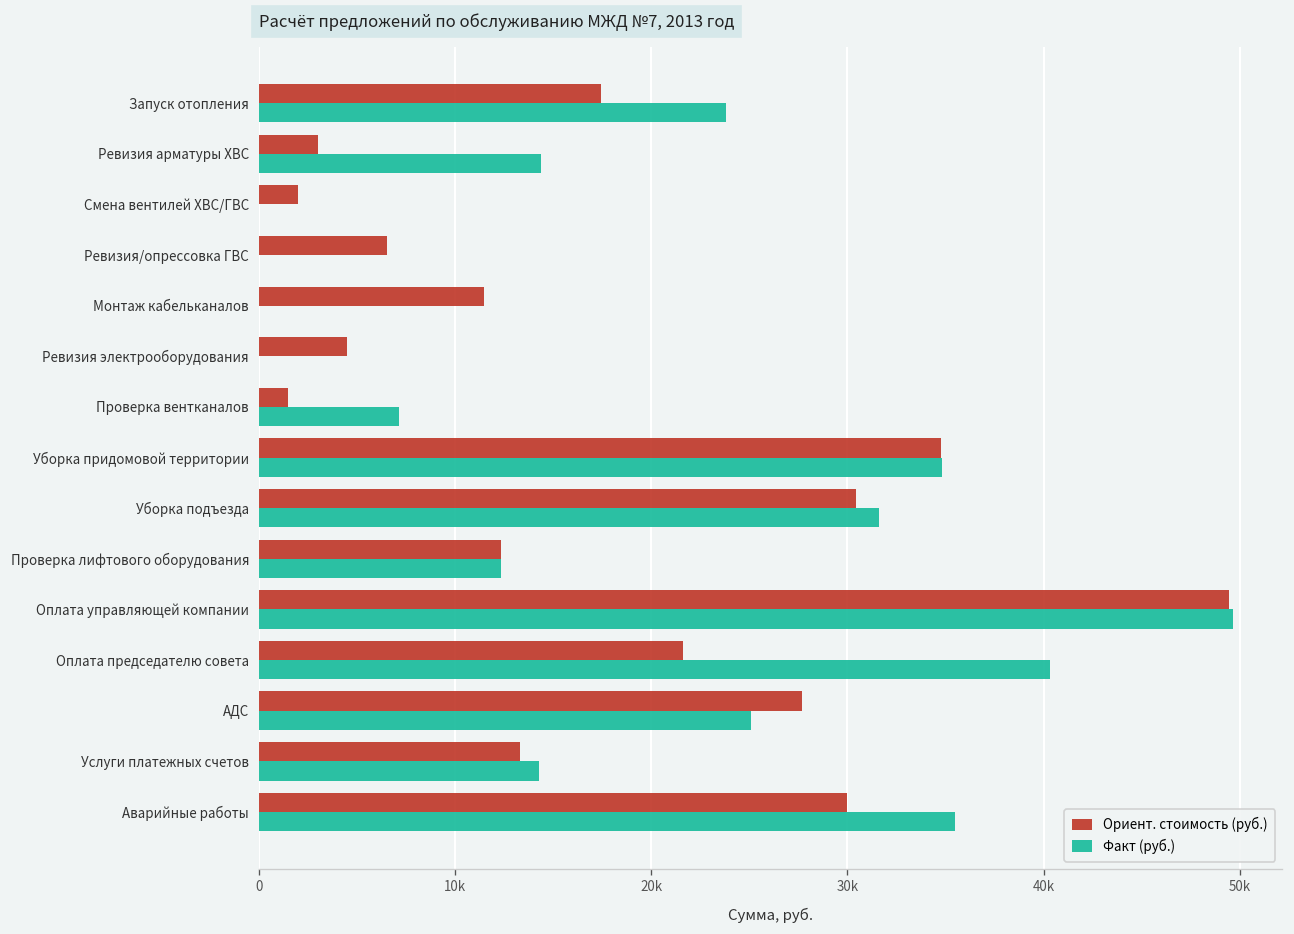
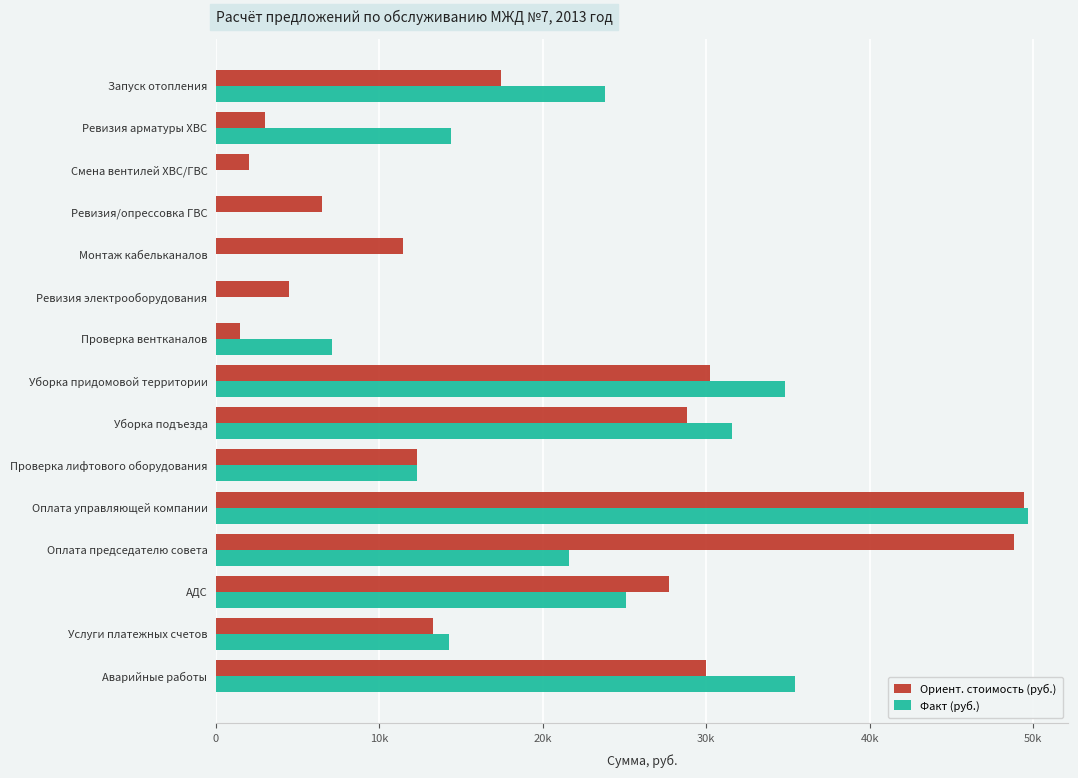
  {
    "Ориент. стоимость (руб.)": {
      "Запуск отопления": 17400,
      "Ревизия арматуры ХВС": 3000,
      "Смена вентилей ХВС/ГВС": 2000,
      "Ревизия/опрессовка ГВС": 6500,
      "Монтаж кабельканалов": 11500,
      "Ревизия электрооборудования": 4500,
      "Проверка вентканалов": 1500,
-     "Уборка придомовой территории": 34800,
-     "Уборка подъезда": 30400,
+     "Уборка придомовой территории": 30200,
+     "Уборка подъезда": 28800,
      "Проверка лифтового оборудования": 12300,
      "Оплата управляющей компании": 49500,
-     "Оплата председателю совета": 21600,
+     "Оплата председателю совета": 48800,
      "АДС": 27700,
      "Услуги платежных счетов": 13300,
      "Аварийные работы": 30000
    },
    "Факт (руб.)": {
      "Запуск отопления": 23800,
      "Ревизия арматуры ХВС": 14400,
      "Смена вентилей ХВС/ГВС": 0,
      "Ревизия/опрессовка ГВС": 0,
      "Монтаж кабельканалов": 0,
      "Ревизия электрооборудования": 0,
      "Проверка вентканалов": 7100,
      "Уборка придомовой территории": 34800,
      "Уборка подъезда": 31600,
      "Проверка лифтового оборудования": 12300,
      "Оплата управляющей компании": 49700,
-     "Оплата председателю совета": 40300,
+     "Оплата председателю совета": 21600,
      "АДС": 25100,
      "Услуги платежных счетов": 14300,
      "Аварийные работы": 35500
    }
  }
